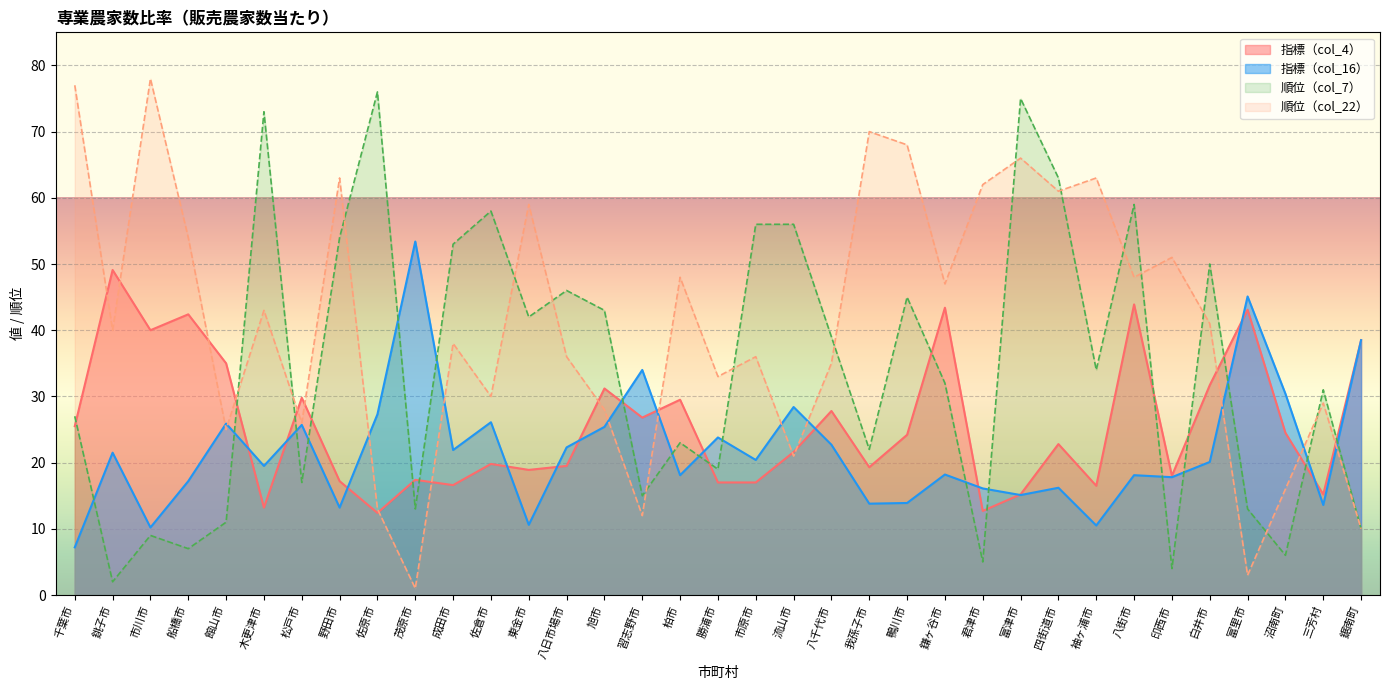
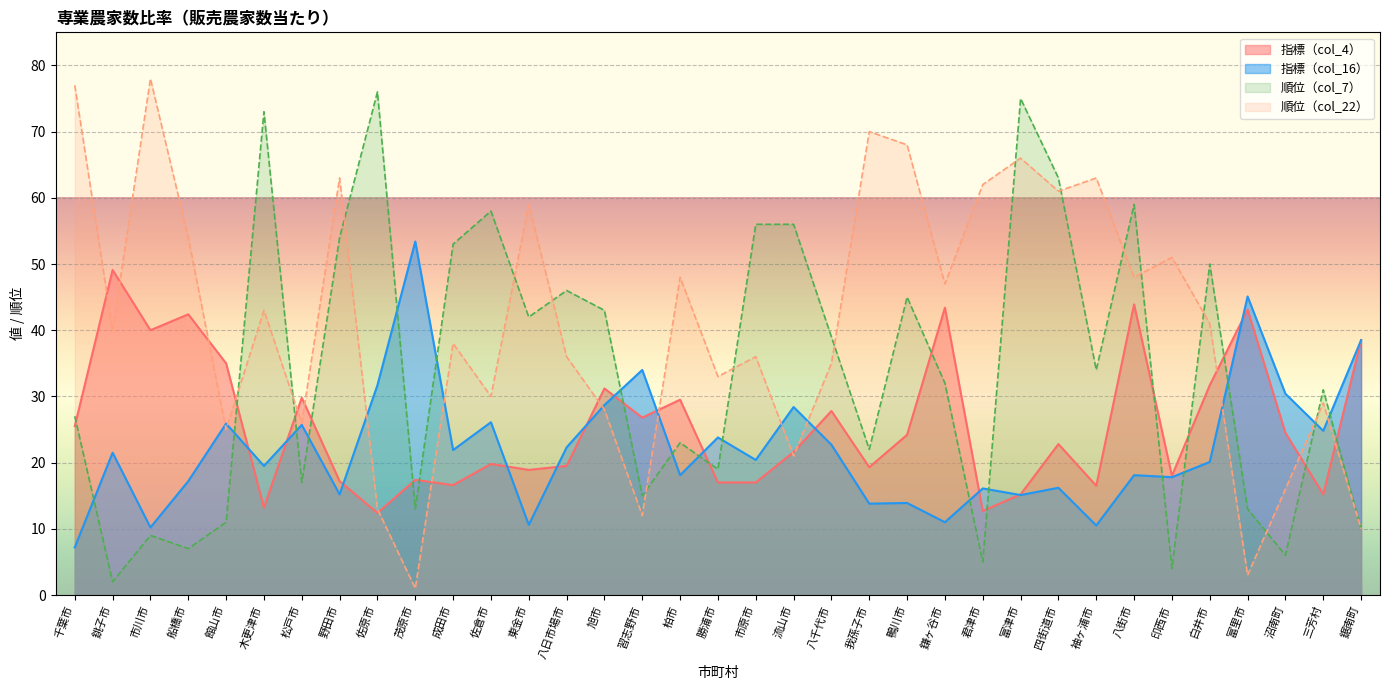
  {
    "指標（col_16）": {
      "千葉市": 7,
      "銚子市": 22,
      "市川市": 10,
      "船橋市": 17,
      "館山市": 26,
      "木更津市": 20,
-     "野田市": 13,
-     "佐原市": 27,
+     "野田市": 15,
+     "佐原市": 32,
      "茂原市": 53,
      "成田市": 22,
      "佐倉市": 26,
      "東金市": 11,
      "八日市場市": 22,
-     "旭市": 25,
+     "旭市": 29,
      "習志野市": 34,
      "柏市": 18,
      "勝浦市": 24,
      "市原市": 20,
      "流山市": 28,
      "八千代市": 23,
      "我孫子市": 14,
      "鴨川市": 14,
-     "鎌ヶ谷市": 18,
+     "鎌ヶ谷市": 11,
      "君津市": 16,
      "四街道市": 16,
      "袖ヶ浦市": 11,
      "八街市": 18,
      "白井市": 20,
      "富里市": 45,
      "沼南町": 30,
-     "三芳村": 14
+     "三芳村": 25
    }
  }
